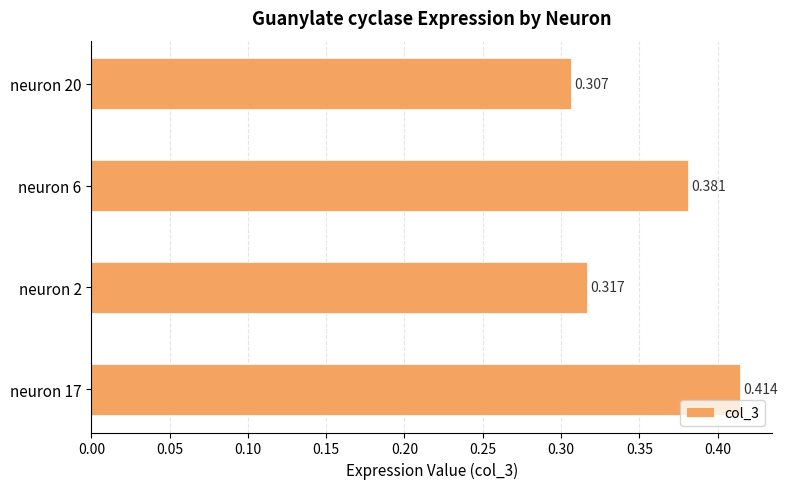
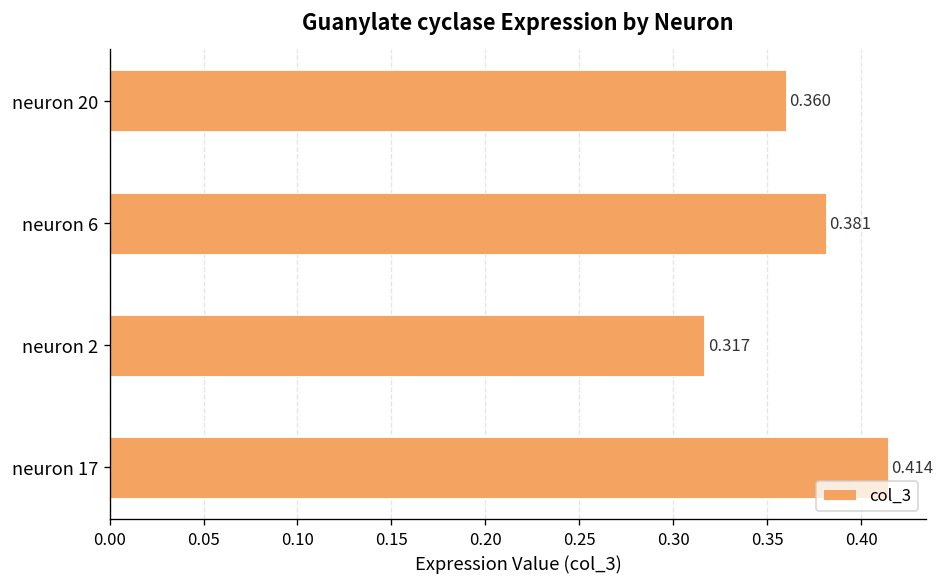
  {
-   "neuron 20": 0.307,
+   "neuron 20": 0.360,
    "neuron 6": 0.381,
    "neuron 2": 0.317,
    "neuron 17": 0.414
  }
